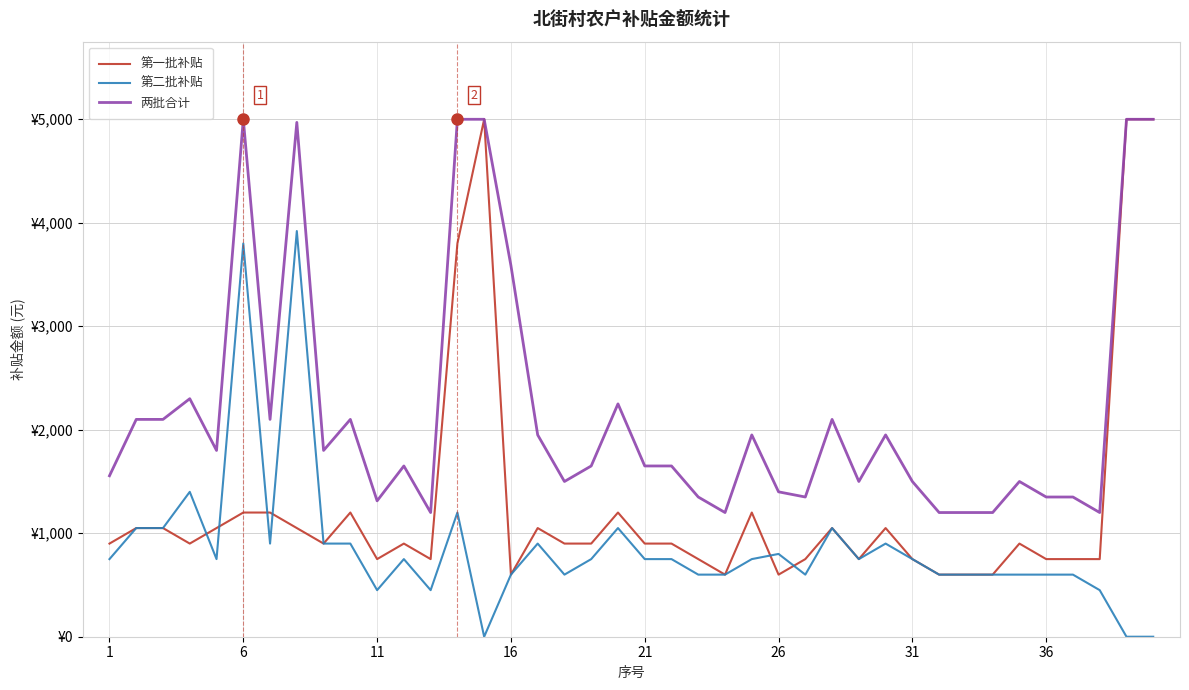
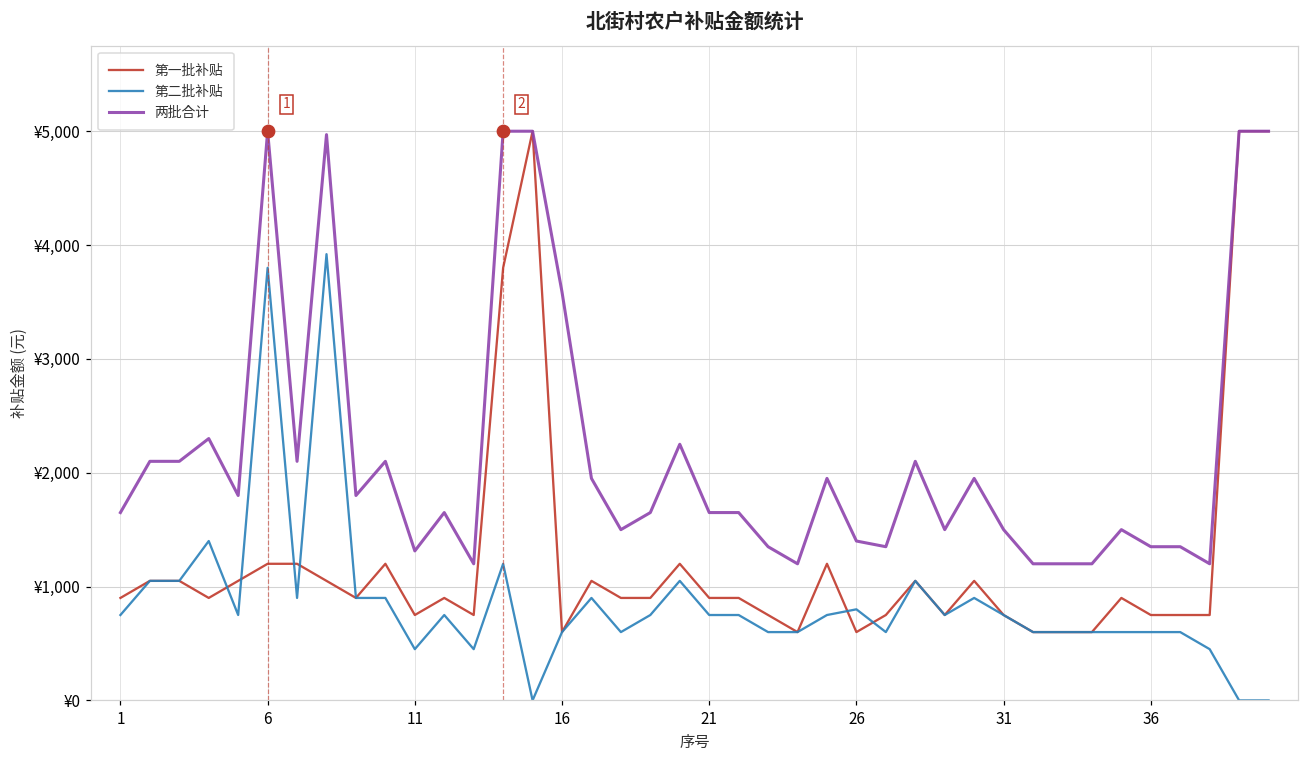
  {
    "第二批补贴": {
      "1": "¥750",
      "6": "¥3,800",
      "11": "¥450",
      "21": "¥750",
      "26": "¥800",
      "36": "¥600"
    },
    "两批合计": {
-     "1": "¥1,560",
+     "1": "¥1,650",
      "11": "¥1,310",
      "16": "¥3,590",
      "21": "¥1,650",
      "26": "¥1,400",
      "31": "¥1,500",
      "36": "¥1,350"
    }
  }
